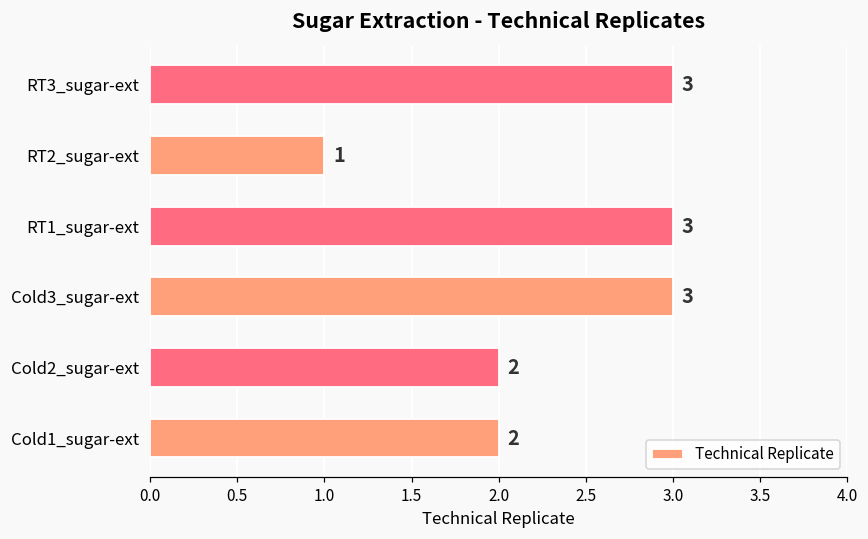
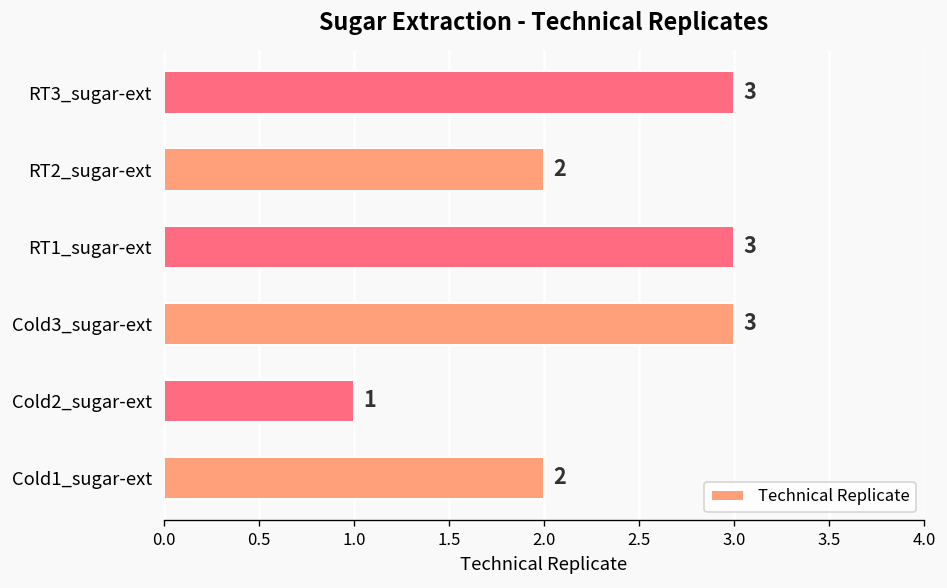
  {
    "RT3_sugar-ext": 3,
-   "RT2_sugar-ext": 1,
+   "RT2_sugar-ext": 2,
    "RT1_sugar-ext": 3,
    "Cold3_sugar-ext": 3,
-   "Cold2_sugar-ext": 2,
+   "Cold2_sugar-ext": 1,
    "Cold1_sugar-ext": 2
  }
